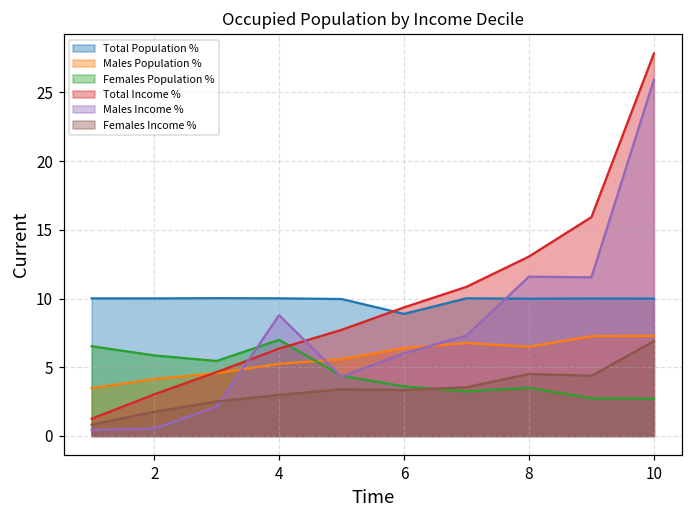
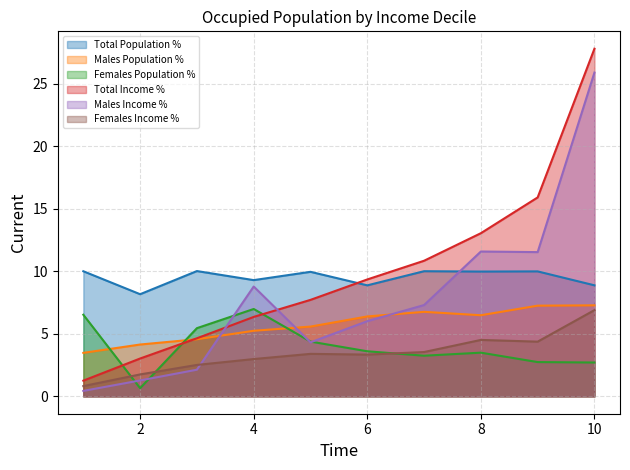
  {
    "Total Population %": {
-     "2": 10.0,
-     "4": 10.0,
+     "2": 8.2,
+     "4": 9.3,
      "6": 8.9,
      "8": 10.0,
-     "10": 10.0
+     "10": 8.9
    },
    "Females Population %": {
-     "2": 5.9,
+     "2": 0.7,
      "4": 7.0,
      "6": 3.6,
      "8": 3.5,
      "10": 2.7
    },
    "Males Income %": {
-     "2": 0.5,
+     "2": 1.3,
      "4": 8.8,
      "6": 6.0,
      "8": 11.6,
      "10": 25.9
    }
  }
